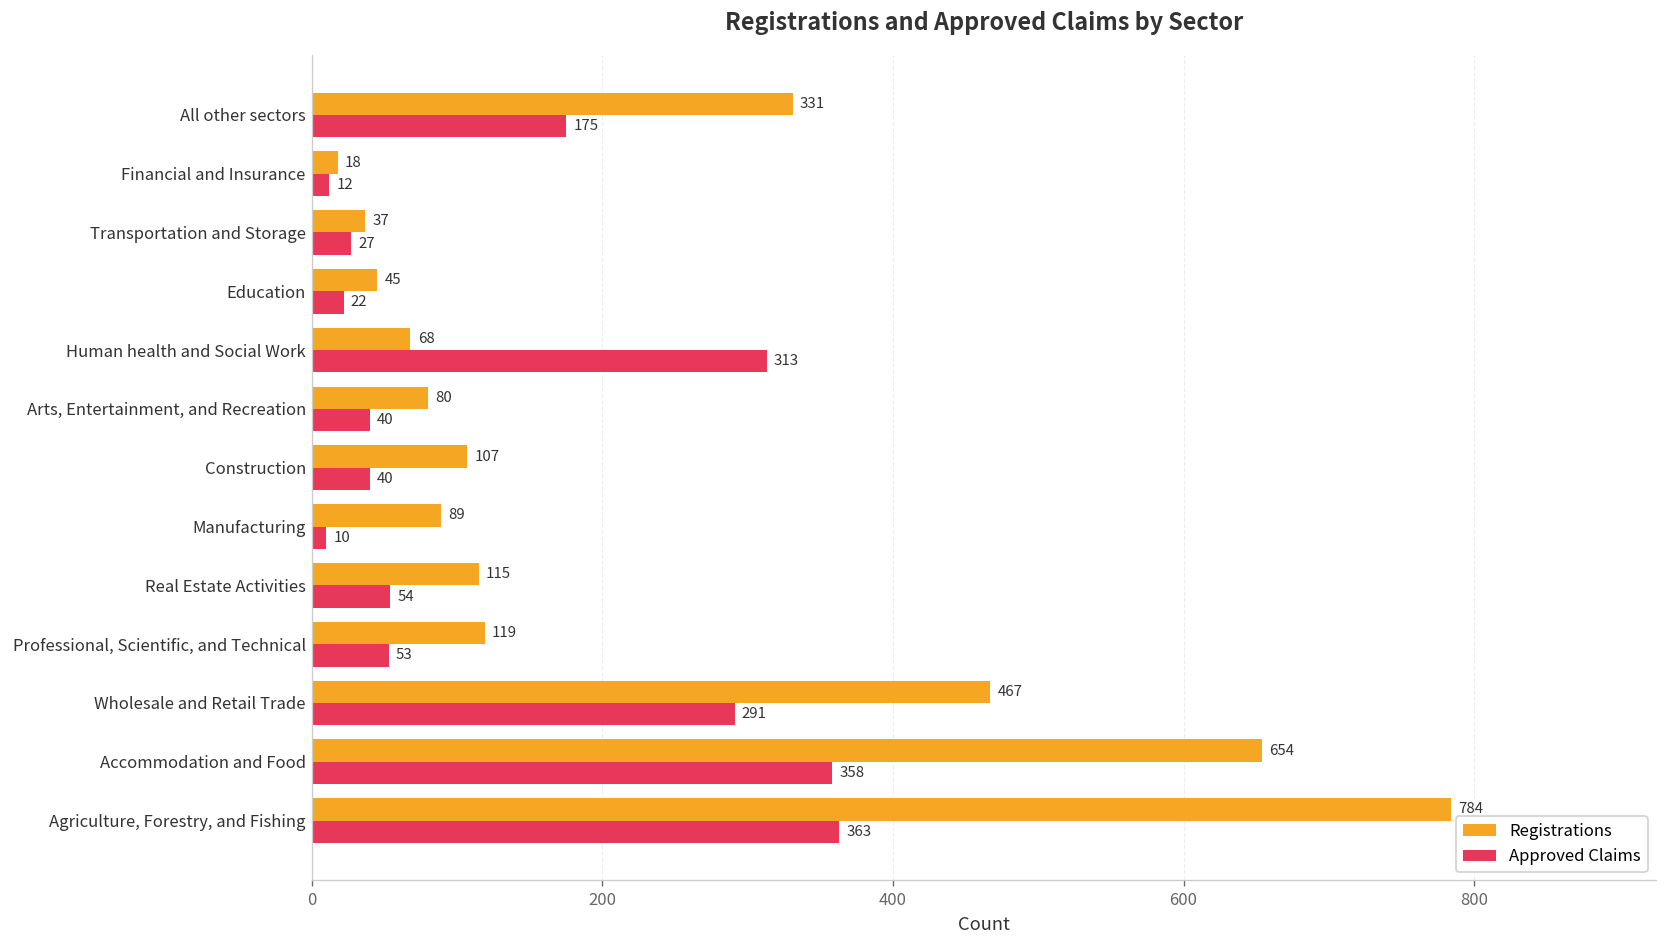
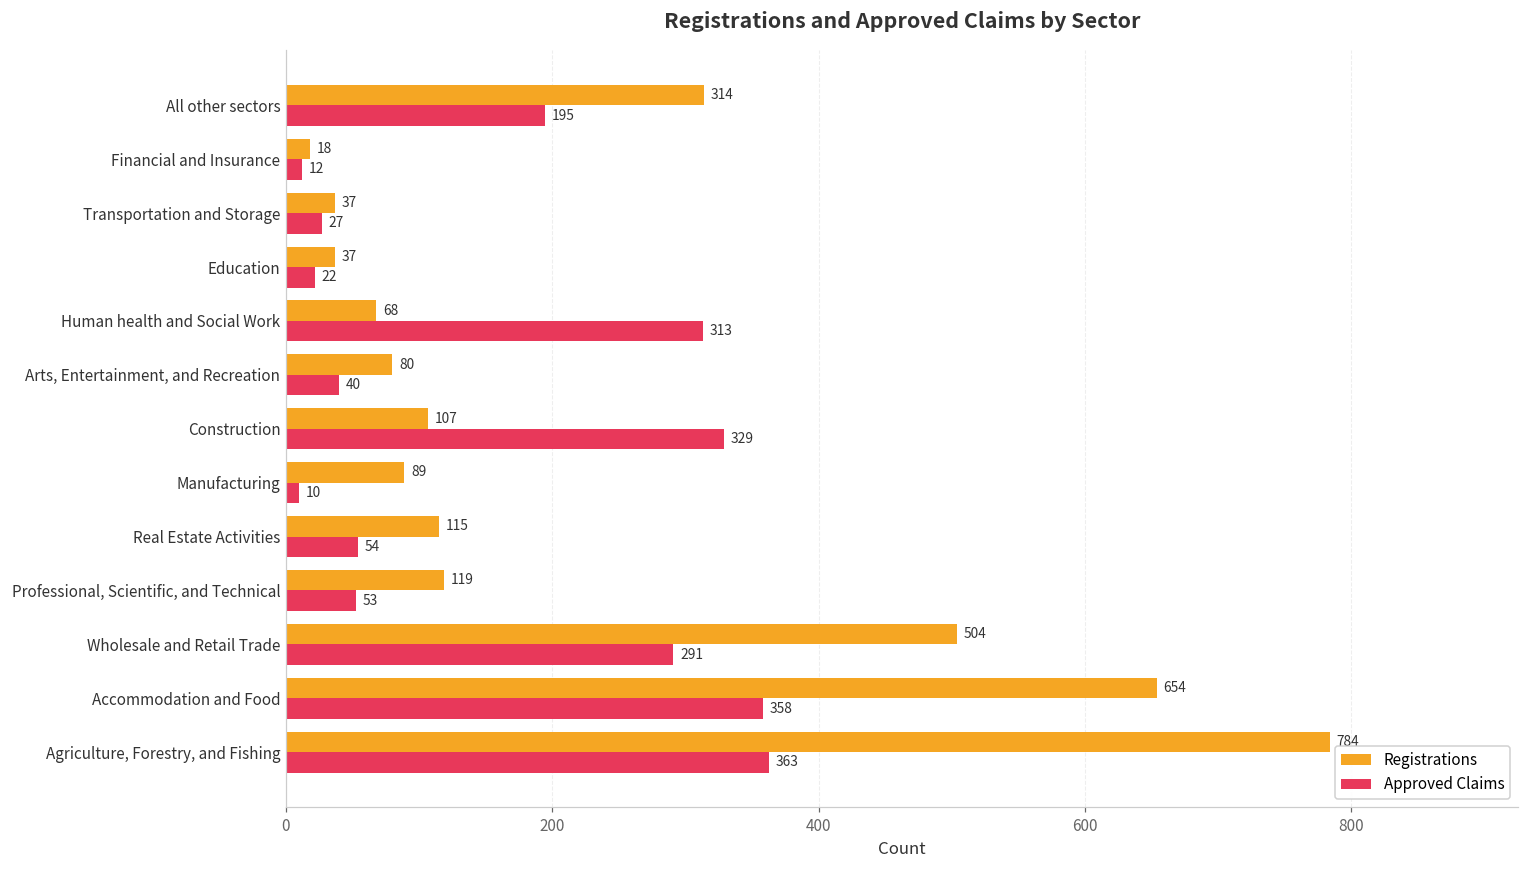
  {
    "Registrations": {
-     "All other sectors": 331,
+     "All other sectors": 314,
      "Financial and Insurance": 18,
      "Transportation and Storage": 37,
-     "Education": 45,
+     "Education": 37,
      "Human health and Social Work": 68,
      "Arts, Entertainment, and Recreation": 80,
      "Construction": 107,
      "Manufacturing": 89,
      "Real Estate Activities": 115,
      "Professional, Scientific, and Technical": 119,
-     "Wholesale and Retail Trade": 467,
+     "Wholesale and Retail Trade": 504,
      "Accommodation and Food": 654
    },
    "Approved Claims": {
-     "All other sectors": 175,
+     "All other sectors": 195,
      "Financial and Insurance": 12,
      "Transportation and Storage": 27,
      "Education": 22,
      "Human health and Social Work": 313,
      "Arts, Entertainment, and Recreation": 40,
-     "Construction": 40,
+     "Construction": 329,
      "Manufacturing": 10,
      "Real Estate Activities": 54,
      "Professional, Scientific, and Technical": 53,
      "Wholesale and Retail Trade": 291,
      "Accommodation and Food": 358,
      "Agriculture, Forestry, and Fishing": 363
    }
  }
